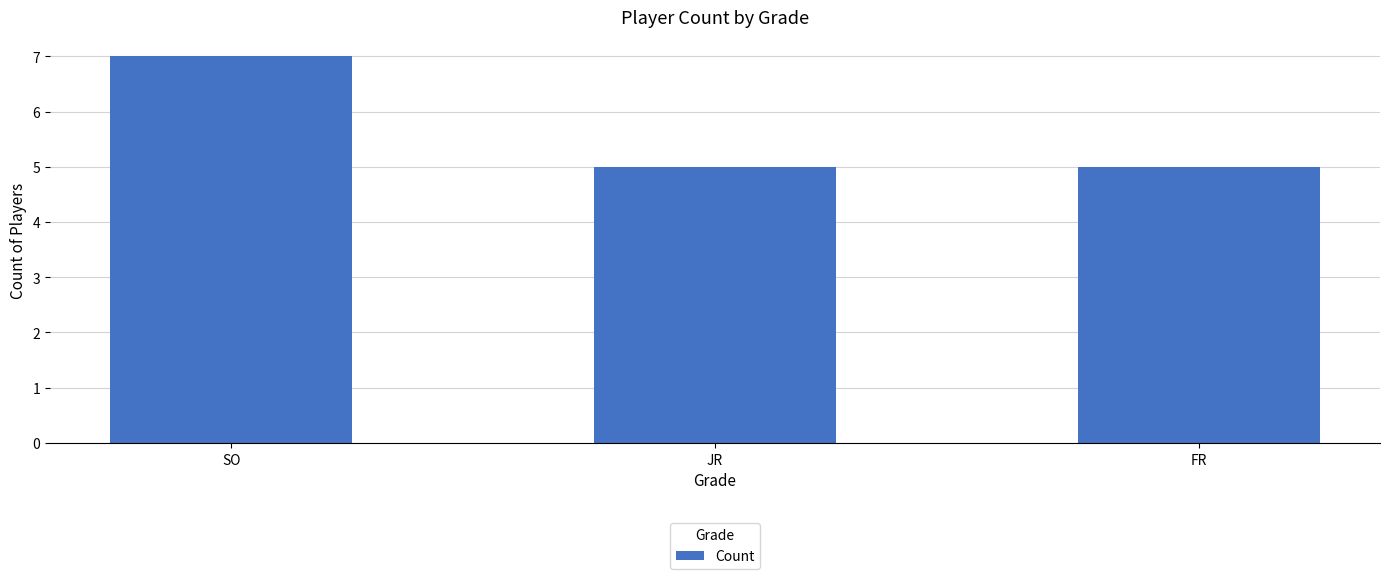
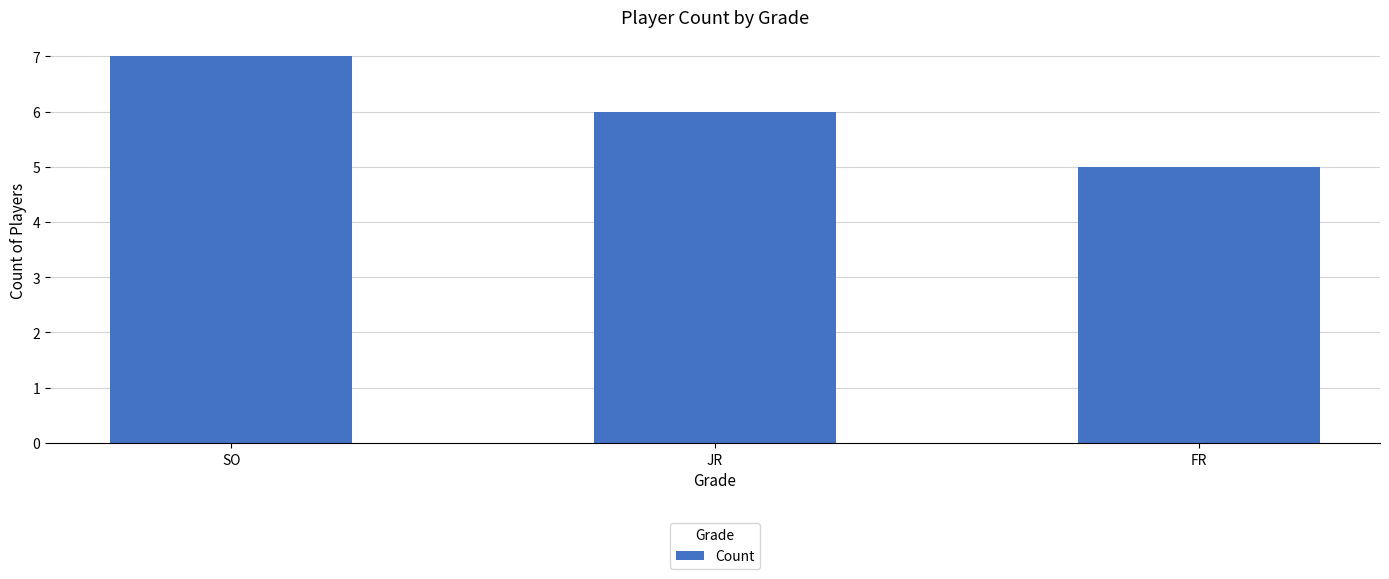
  {
    "SO": 7,
-   "JR": 5,
+   "JR": 6,
    "FR": 5
  }
